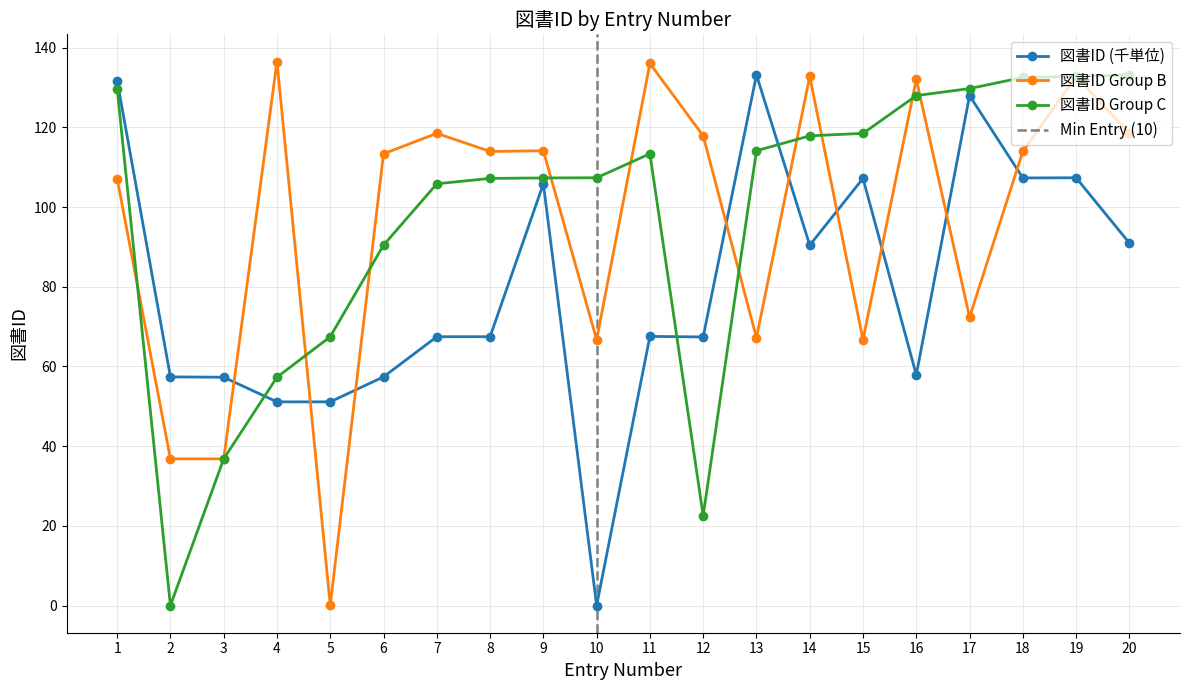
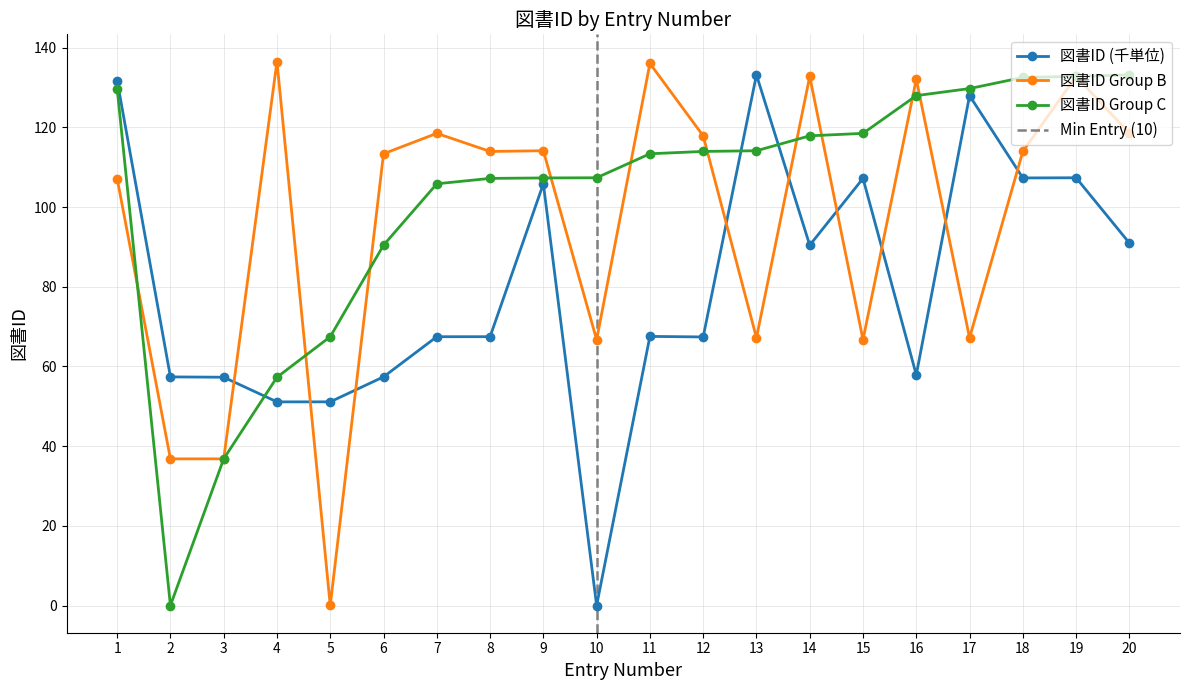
  {
    "図書ID (千単位)": {
      "1": 132,
      "2": 57,
      "3": 57,
      "4": 51,
      "5": 51,
      "6": 57,
      "7": 67,
      "8": 67,
      "9": 106,
      "10": 0,
      "11": 68,
      "12": 67,
      "13": 133,
      "14": 90,
      "15": 107,
      "16": 58,
      "17": 128,
      "18": 107,
      "19": 107,
      "20": 91
    },
    "図書ID Group B": {
      "1": 107,
      "2": 37,
      "4": 137,
      "5": 0,
      "6": 113,
      "7": 118,
      "8": 114,
      "9": 114,
      "10": 67,
      "11": 136,
      "12": 118,
      "13": 67,
      "14": 133,
      "15": 67,
      "16": 132,
-     "17": 72,
+     "17": 67,
      "18": 114
    },
    "図書ID Group C": {
      "1": 130,
      "2": 0,
      "4": 57,
      "5": 67,
      "6": 90,
      "7": 106,
      "8": 107,
      "9": 107,
      "10": 107,
      "11": 113,
-     "12": 23,
+     "12": 114,
      "13": 114,
      "14": 118,
      "15": 118,
      "16": 128,
      "17": 130
    }
  }
